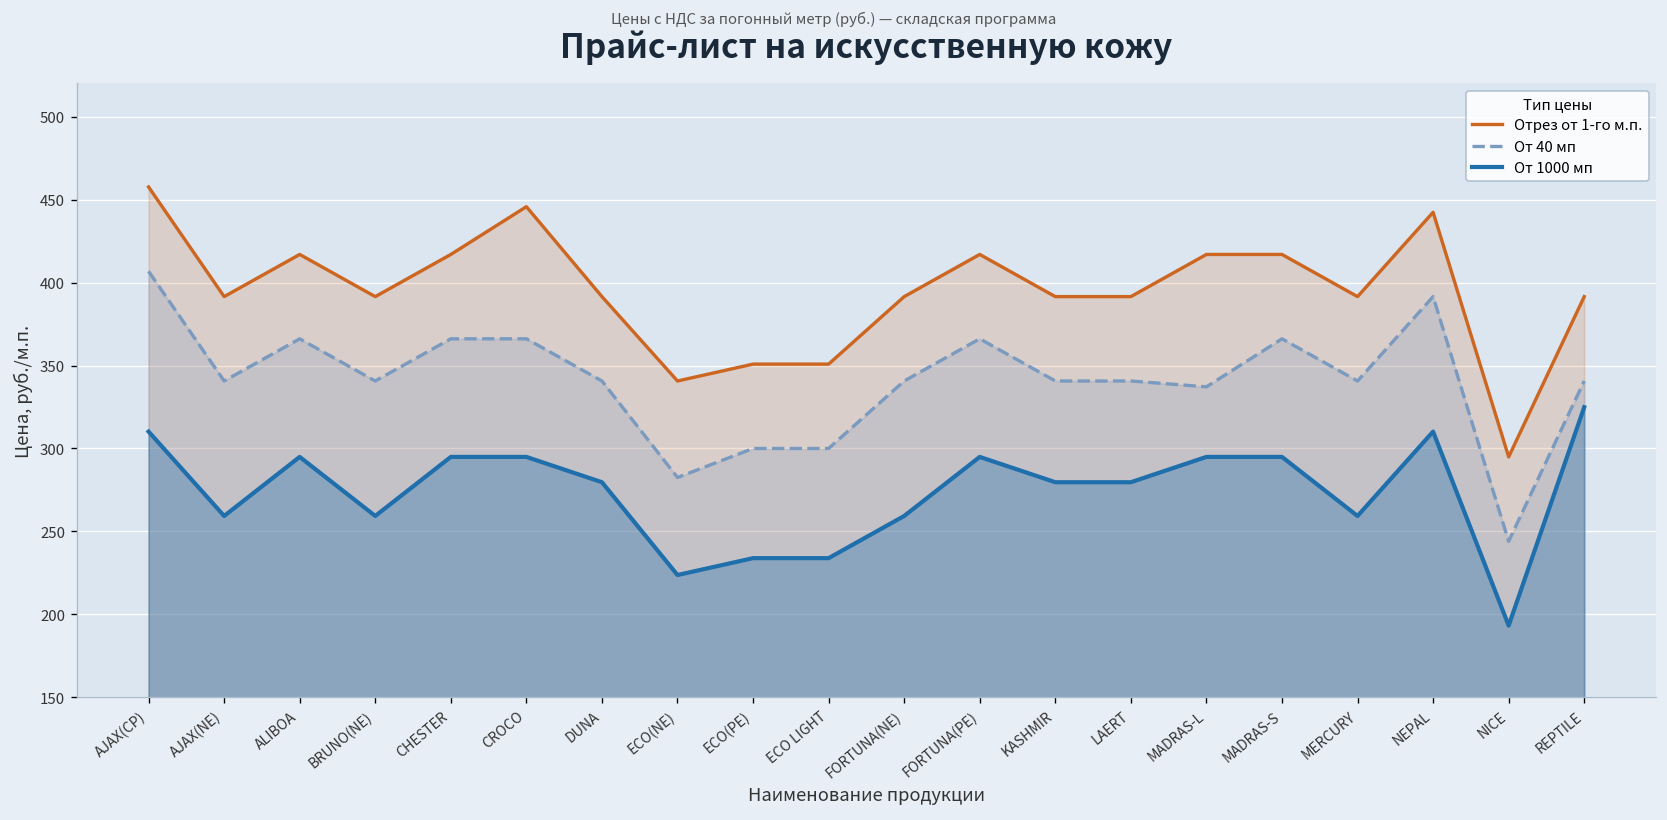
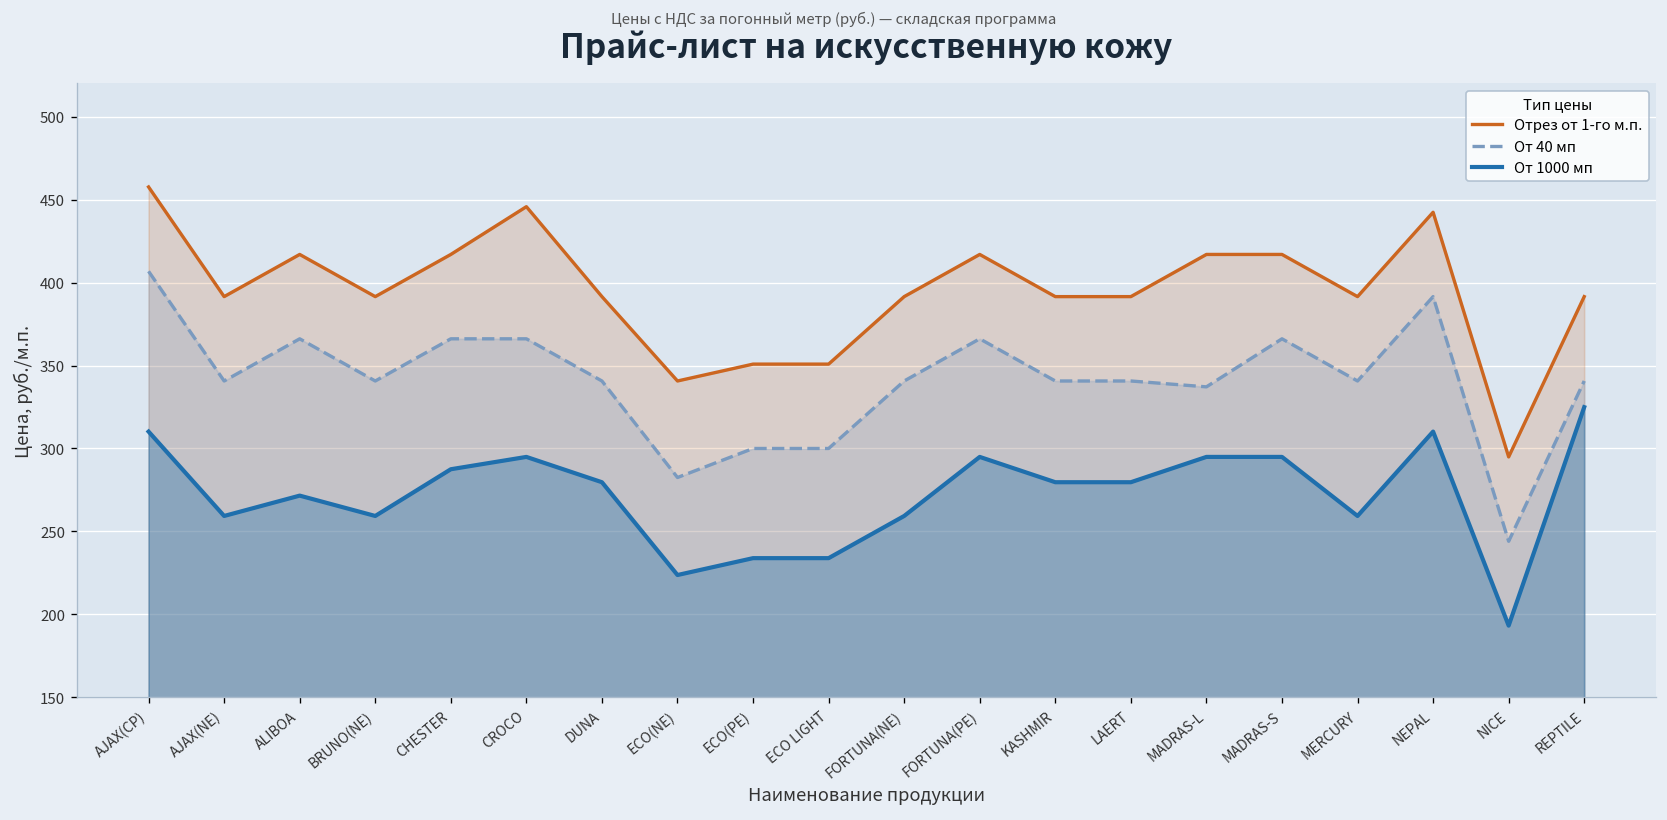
  {
    "Отрез от 1-го м.п.": {
      "AJAX(CP)": 458,
      "AJAX(NE)": 392,
      "ALIBOA": 417,
      "BRUNO(NE)": 392,
      "CHESTER": 417,
      "CROCO": 446,
      "DUNA": 392,
      "ECO(NE)": 341,
      "ECO(PE)": 351,
      "ECO LIGHT": 351,
      "FORTUNA(NE)": 392,
      "FORTUNA(PE)": 417,
      "KASHMIR": 392,
      "LAERT": 392,
      "MADRAS-L": 417,
      "MADRAS-S": 417,
      "MERCURY": 392,
      "NEPAL": 442,
      "NICE": 295,
      "REPTILE": 392
    },
    "От 40 мп": {
      "AJAX(CP)": 407,
      "AJAX(NE)": 341,
      "ALIBOA": 366,
      "BRUNO(NE)": 341,
      "CHESTER": 366,
      "CROCO": 366,
      "DUNA": 341,
      "ECO(NE)": 283,
      "ECO(PE)": 300,
      "ECO LIGHT": 300,
      "FORTUNA(NE)": 341,
      "FORTUNA(PE)": 366,
      "KASHMIR": 341,
      "LAERT": 341,
      "MADRAS-L": 337,
      "MADRAS-S": 366,
      "MERCURY": 341,
      "NEPAL": 392,
      "NICE": 244,
      "REPTILE": 341
    },
    "От 1000 мп": {
      "AJAX(CP)": 310,
      "AJAX(NE)": 259,
-     "ALIBOA": 295,
+     "ALIBOA": 272,
      "BRUNO(NE)": 259,
-     "CHESTER": 295,
+     "CHESTER": 287,
      "CROCO": 295,
      "DUNA": 280,
      "ECO(NE)": 224,
      "ECO(PE)": 234,
      "ECO LIGHT": 234,
      "FORTUNA(NE)": 259,
      "FORTUNA(PE)": 295,
      "KASHMIR": 280,
      "LAERT": 280,
      "MADRAS-L": 295,
      "MADRAS-S": 295,
      "MERCURY": 259,
      "NEPAL": 310,
      "NICE": 193,
      "REPTILE": 325
    }
  }
